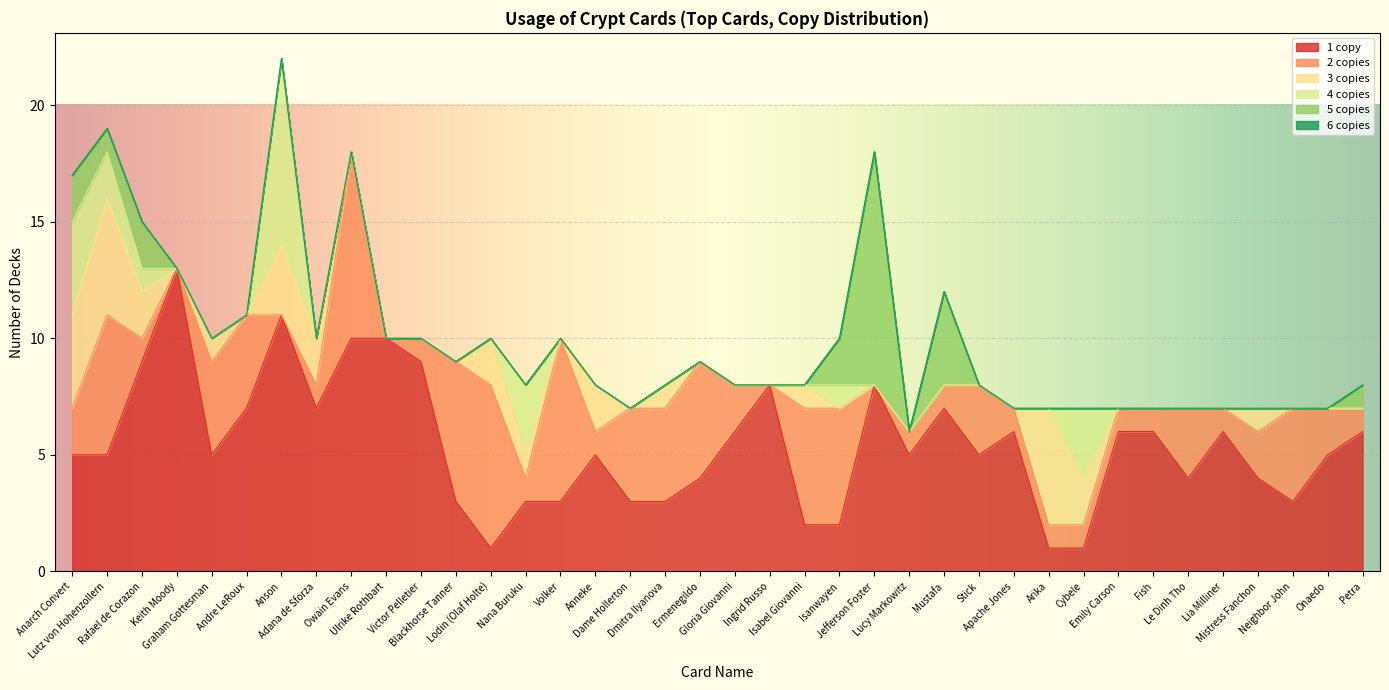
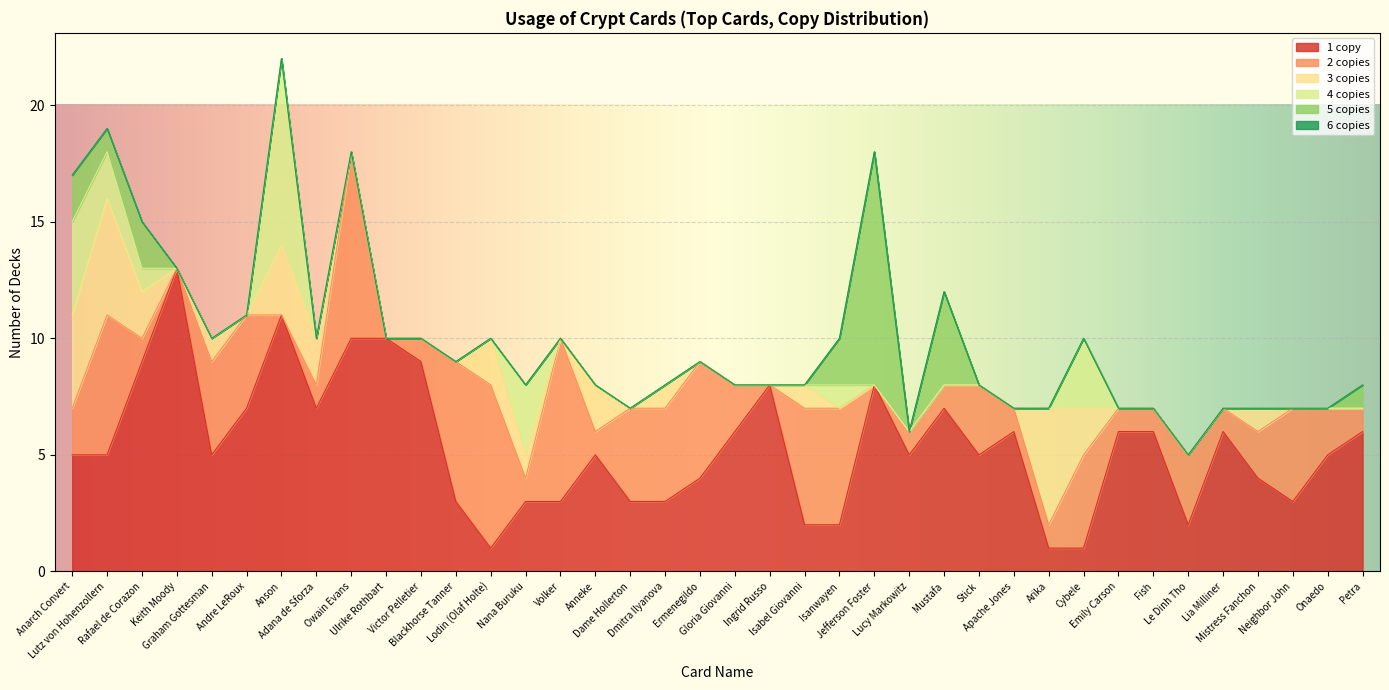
  {
    "1 copy": {
      "Anarch Convert": 5,
      "Lutz von Hohenzollern": 5,
      "Rafael de Corazon": 9,
      "Graham Gottesman": 5,
      "Andre LeRoux": 7,
      "Adana de Sforza": 7,
      "Owain Evans": 10,
      "Victor Pelletier": 9,
      "Blackhorse Tanner": 3,
      "Lodin (Olaf Holte)": 1,
      "Nana Buruku": 3,
      "Volker": 3,
      "Anneke": 5,
      "Dame Hollerton": 3,
      "Dmitra Ilyanova": 3,
      "Ermenegildo": 4,
      "Gloria Giovanni": 6,
      "Isabel Giovanni": 2,
      "Isanwayen": 2,
      "Lucy Markowitz": 5,
      "Mustafa": 7,
      "Stick": 5,
      "Apache Jones": 6,
      "Arika": 1,
      "Cybele": 1,
      "Emily Carson": 6,
      "Fish": 6,
-     "Le Dinh Tho": 4,
+     "Le Dinh Tho": 2,
      "Lia Milliner": 6,
      "Mistress Fanchon": 4,
      "Neighbor John": 3,
      "Onaedo": 5,
      "Petra": 6
    },
    "2 copies": {
      "Anarch Convert": 2,
      "Lutz von Hohenzollern": 6,
      "Rafael de Corazon": 1,
      "Graham Gottesman": 4,
      "Adana de Sforza": 1,
      "Lodin (Olaf Holte)": 7,
      "Nana Buruku": 1,
      "Anneke": 1,
      "Dmitra Ilyanova": 4,
      "Isabel Giovanni": 5,
      "Arika": 1,
-     "Cybele": 1,
+     "Cybele": 4,
      "Mistress Fanchon": 2
    }
  }
